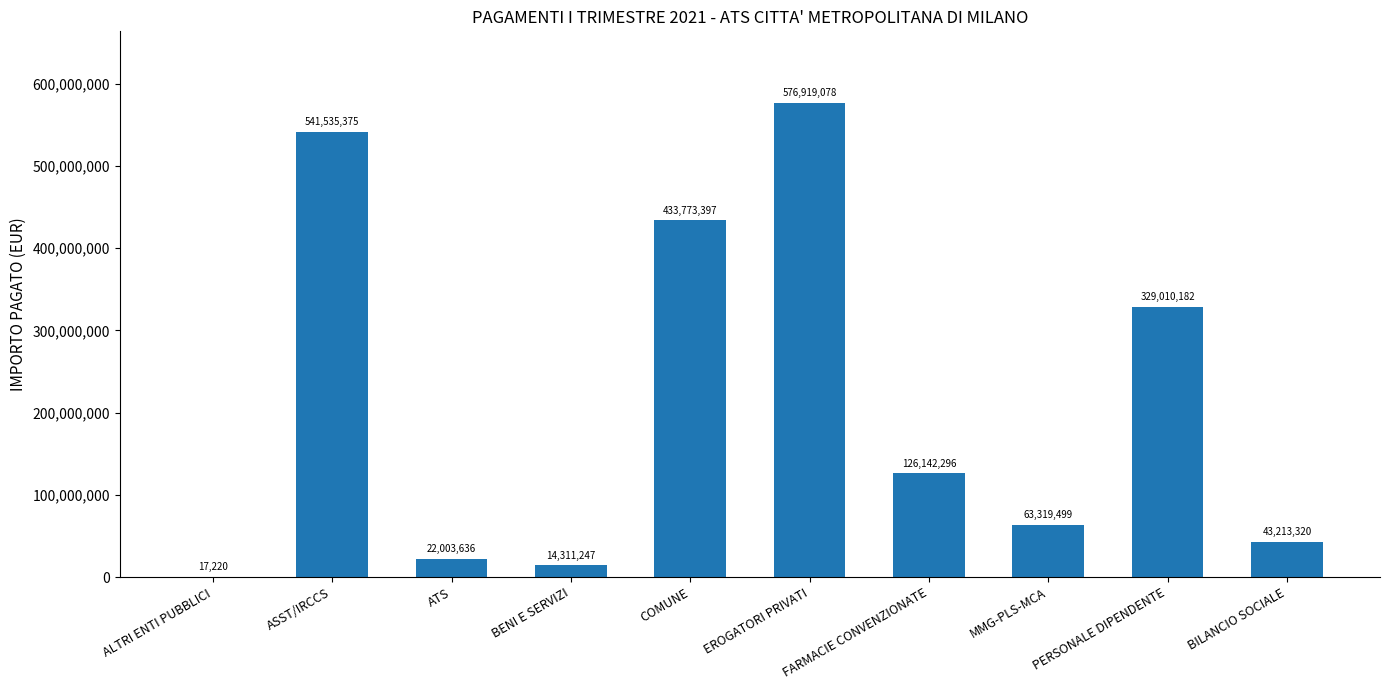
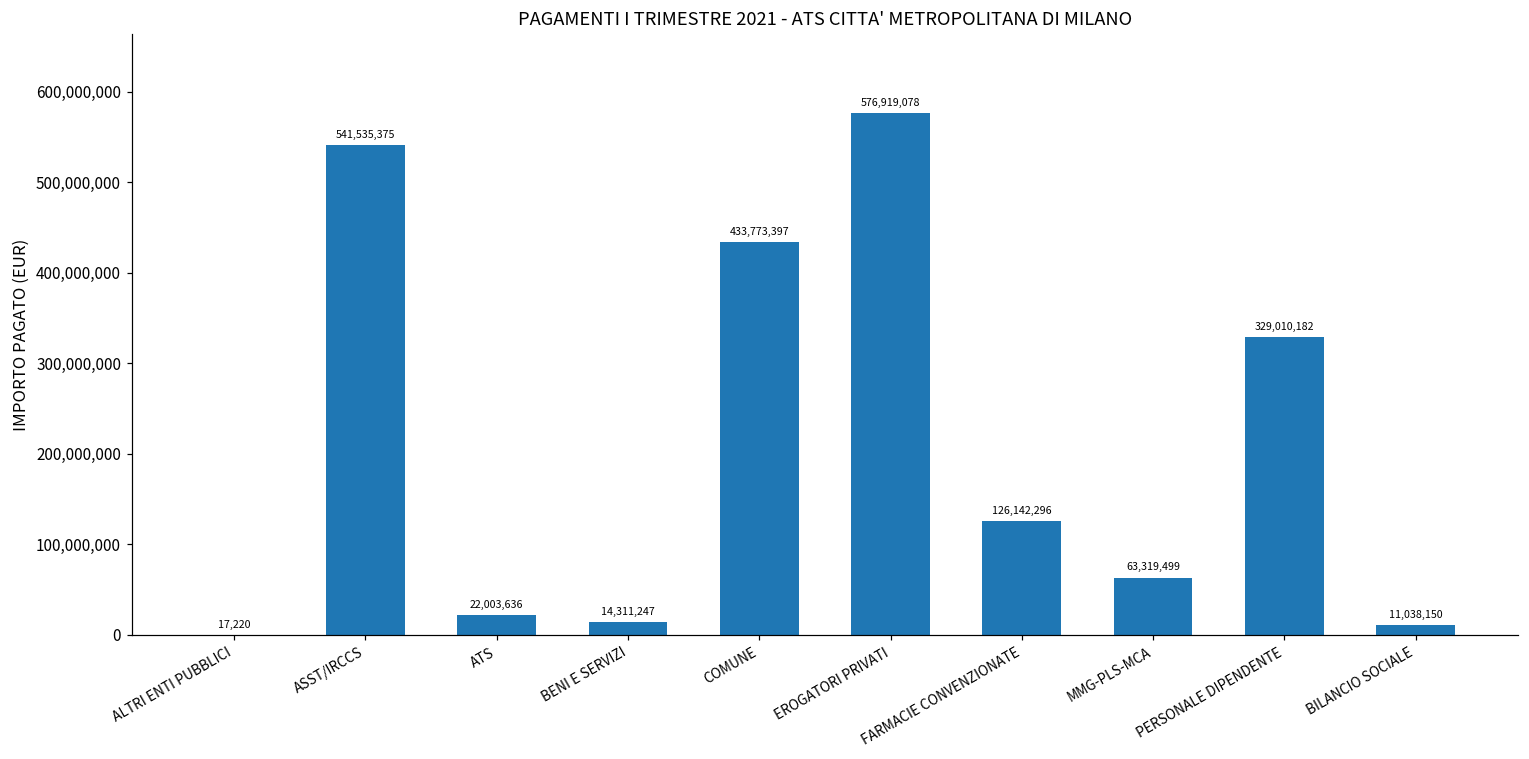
  {
    "ALTRI ENTI PUBBLICI": "17,220",
    "ASST/IRCCS": "541,535,375",
    "ATS": "22,003,636",
    "BENI E SERVIZI": "14,311,247",
    "COMUNE": "433,773,397",
    "EROGATORI PRIVATI": "576,919,078",
    "FARMACIE CONVENZIONATE": "126,142,296",
    "MMG-PLS-MCA": "63,319,499",
    "PERSONALE DIPENDENTE": "329,010,182",
-   "BILANCIO SOCIALE": "43,213,320"
+   "BILANCIO SOCIALE": "11,038,150"
  }
